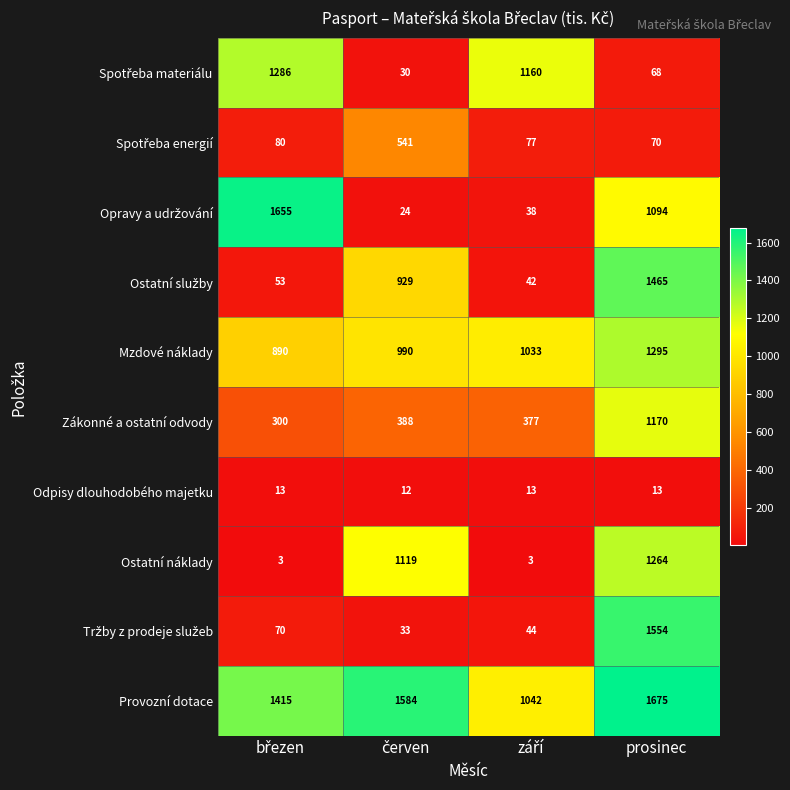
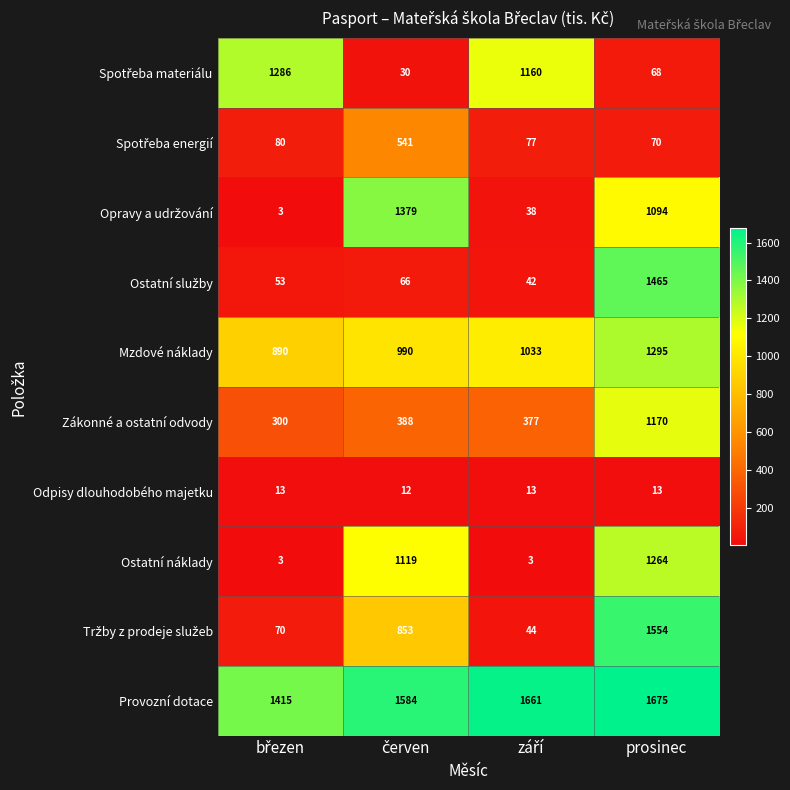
  {
    "Spotřeba materiálu": {
      "březen": 1286,
      "červen": 30,
      "září": 1160,
      "prosinec": 68
    },
    "Spotřeba energií": {
      "březen": 80,
      "červen": 541,
      "září": 77,
      "prosinec": 70
    },
    "Opravy a udržování": {
-     "březen": 1655,
-     "červen": 24,
+     "březen": 3,
+     "červen": 1379,
      "září": 38,
      "prosinec": 1094
    },
    "Ostatní služby": {
      "březen": 53,
-     "červen": 929,
+     "červen": 66,
      "září": 42,
      "prosinec": 1465
    },
    "Mzdové náklady": {
      "březen": 890,
      "červen": 990,
      "září": 1033,
      "prosinec": 1295
    },
    "Zákonné a ostatní odvody": {
      "březen": 300,
      "červen": 388,
      "září": 377,
      "prosinec": 1170
    },
    "Odpisy dlouhodobého majetku": {
      "březen": 13,
      "červen": 12,
      "září": 13,
      "prosinec": 13
    },
    "Ostatní náklady": {
      "březen": 3,
      "červen": 1119,
      "září": 3,
      "prosinec": 1264
    },
    "Tržby z prodeje služeb": {
      "březen": 70,
-     "červen": 33,
+     "červen": 853,
      "září": 44,
      "prosinec": 1554
    },
    "Provozní dotace": {
      "březen": 1415,
      "červen": 1584,
-     "září": 1042,
+     "září": 1661,
      "prosinec": 1675
    }
  }
